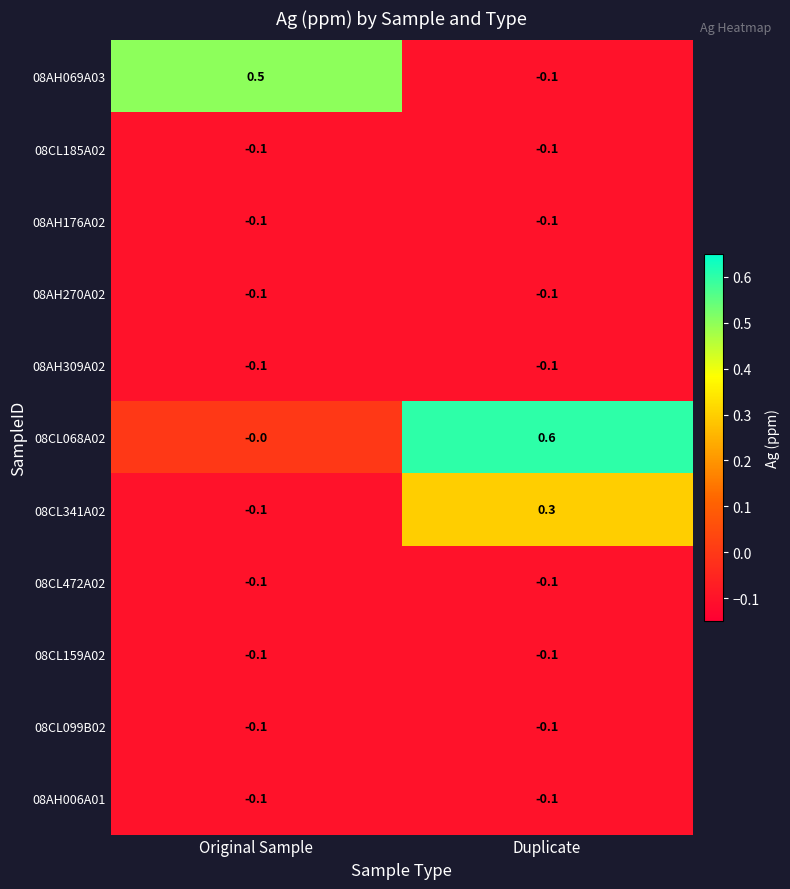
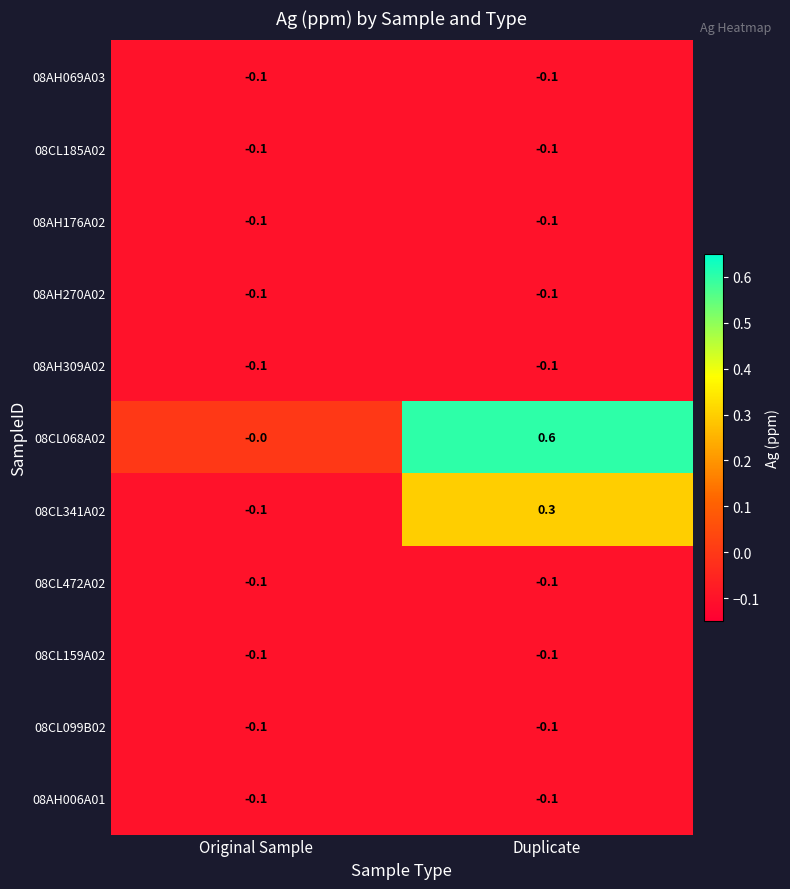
  {
    "08AH069A03": {
-     "Original Sample": 0.5,
+     "Original Sample": -0.1,
      "Duplicate": -0.1
    },
    "08CL185A02": {
      "Original Sample": -0.1,
      "Duplicate": -0.1
    },
    "08AH176A02": {
      "Original Sample": -0.1,
      "Duplicate": -0.1
    },
    "08AH270A02": {
      "Original Sample": -0.1,
      "Duplicate": -0.1
    },
    "08AH309A02": {
      "Original Sample": -0.1,
      "Duplicate": -0.1
    },
    "08CL068A02": {
      "Original Sample": -0.0,
      "Duplicate": 0.6
    },
    "08CL341A02": {
      "Original Sample": -0.1,
      "Duplicate": 0.3
    },
    "08CL472A02": {
      "Original Sample": -0.1,
      "Duplicate": -0.1
    },
    "08CL159A02": {
      "Original Sample": -0.1,
      "Duplicate": -0.1
    },
    "08CL099B02": {
      "Original Sample": -0.1,
      "Duplicate": -0.1
    },
    "08AH006A01": {
      "Original Sample": -0.1,
      "Duplicate": -0.1
    }
  }
